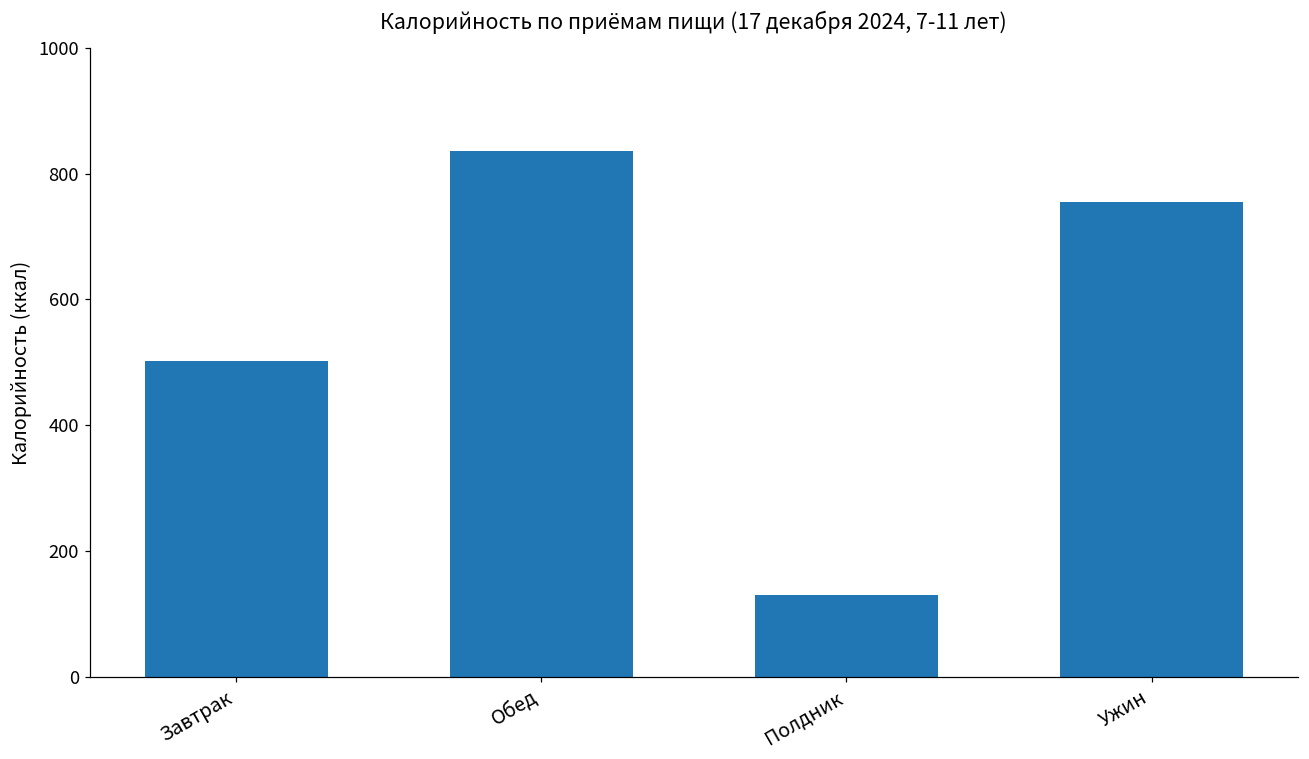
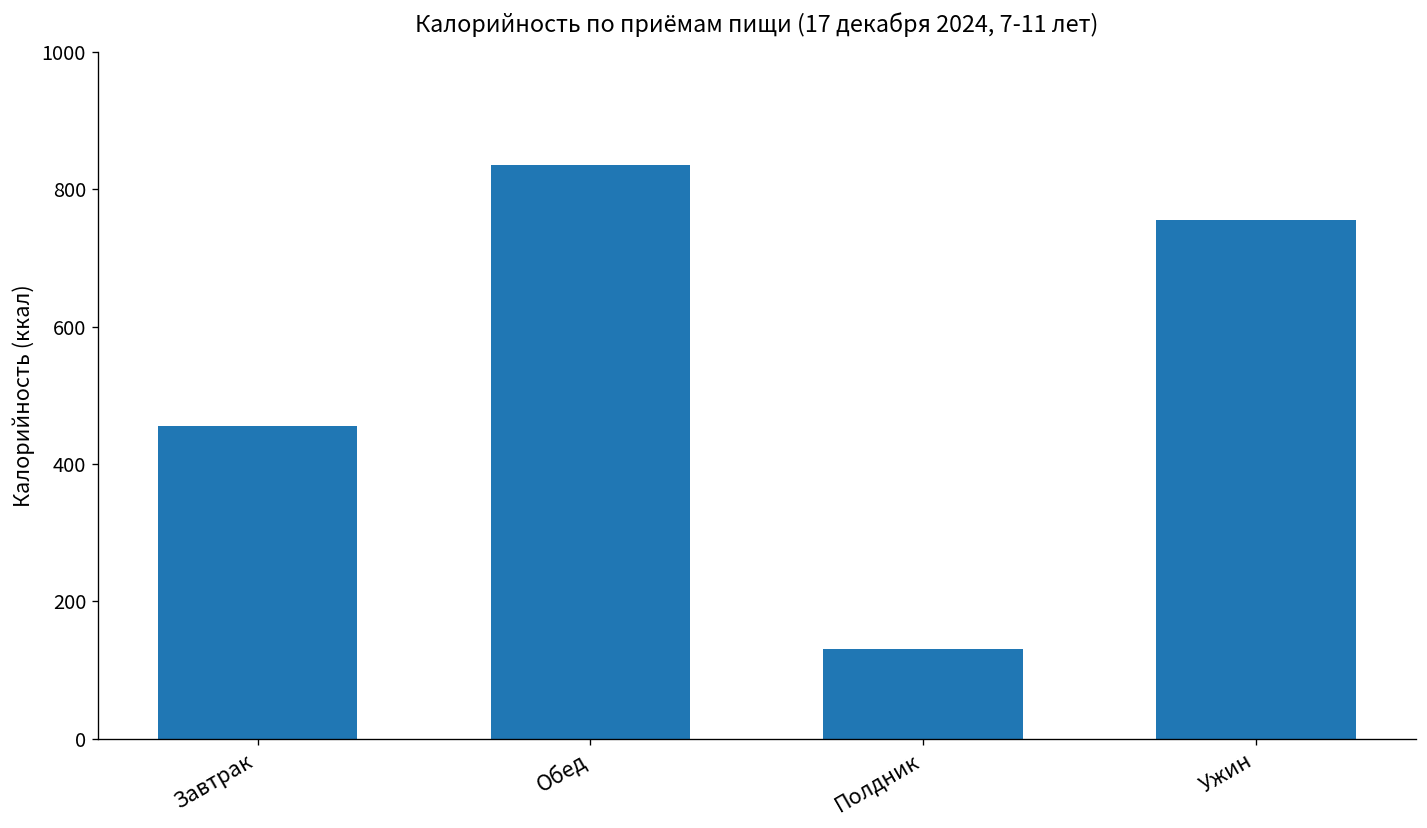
  {
-   "Завтрак": 500,
+   "Завтрак": 460,
    "Обед": 840,
    "Полдник": 130,
    "Ужин": 760
  }
